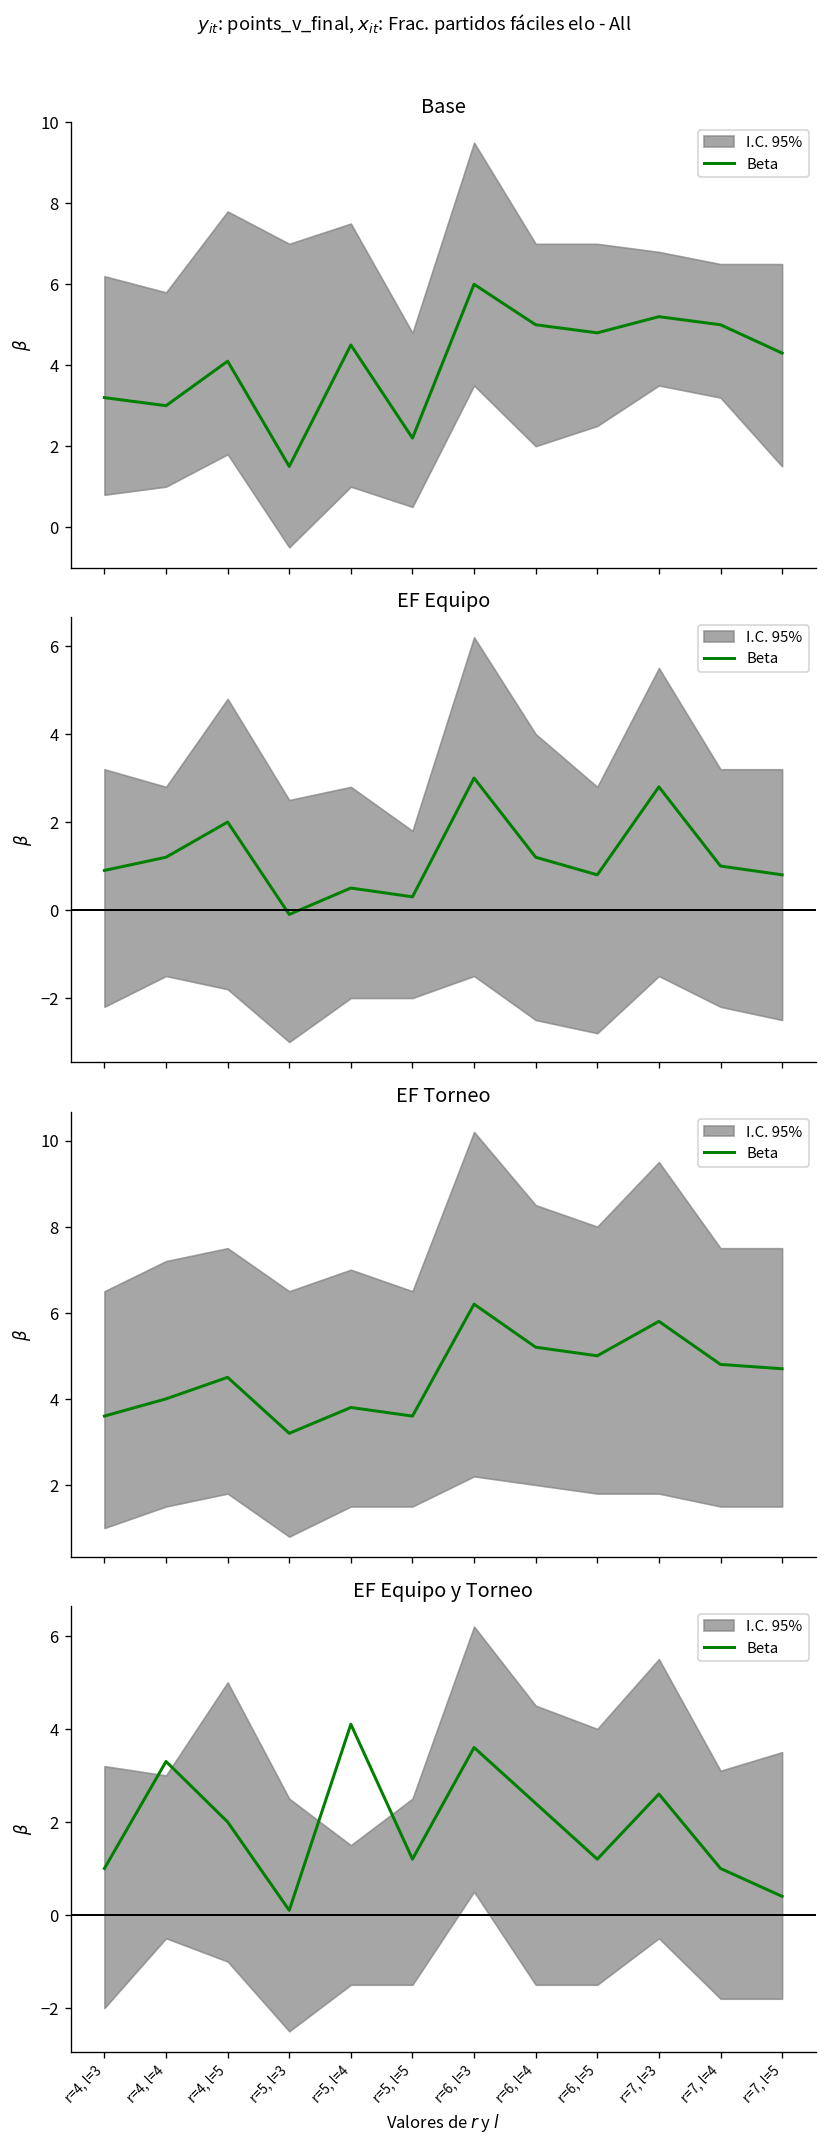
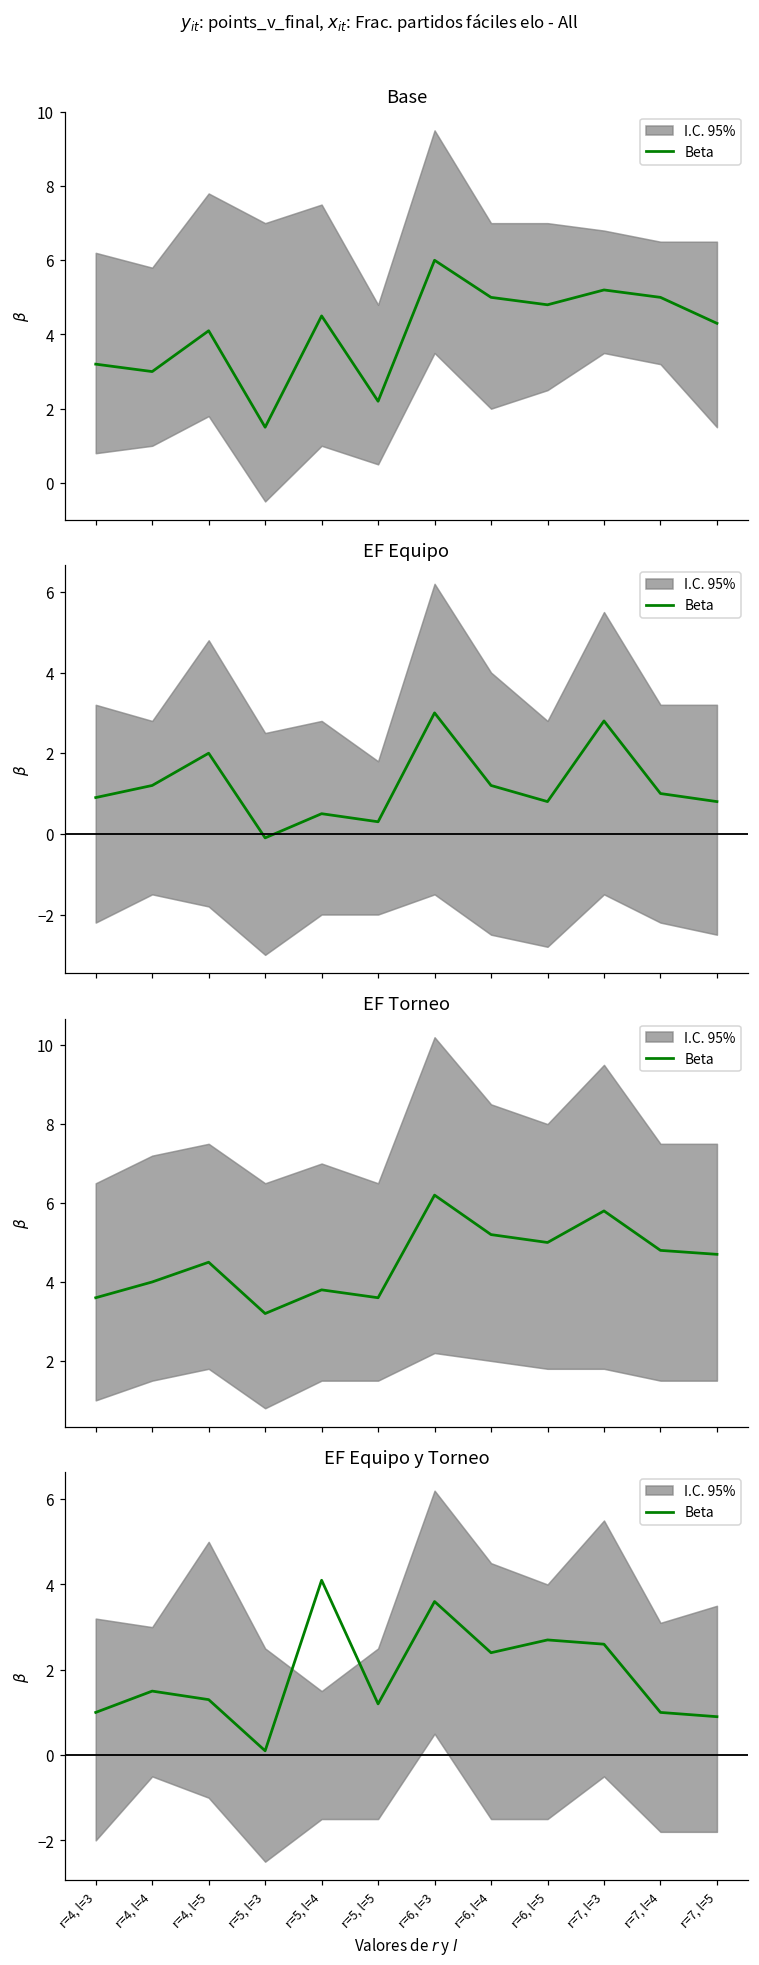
  {
    "EF Equipo y Torneo": {
      "Beta": {
        "r=4, l=3": 1.0,
-       "r=4, l=4": 3.3,
-       "r=4, l=5": 2.0,
+       "r=4, l=4": 1.5,
+       "r=4, l=5": 1.3,
        "r=5, l=3": 0.1,
        "r=5, l=4": 4.1,
        "r=5, l=5": 1.2,
        "r=6, l=3": 3.6,
        "r=6, l=4": 2.4,
-       "r=6, l=5": 1.2,
+       "r=6, l=5": 2.7,
        "r=7, l=3": 2.6,
        "r=7, l=4": 1.0,
-       "r=7, l=5": 0.4
+       "r=7, l=5": 0.9
      }
    }
  }
